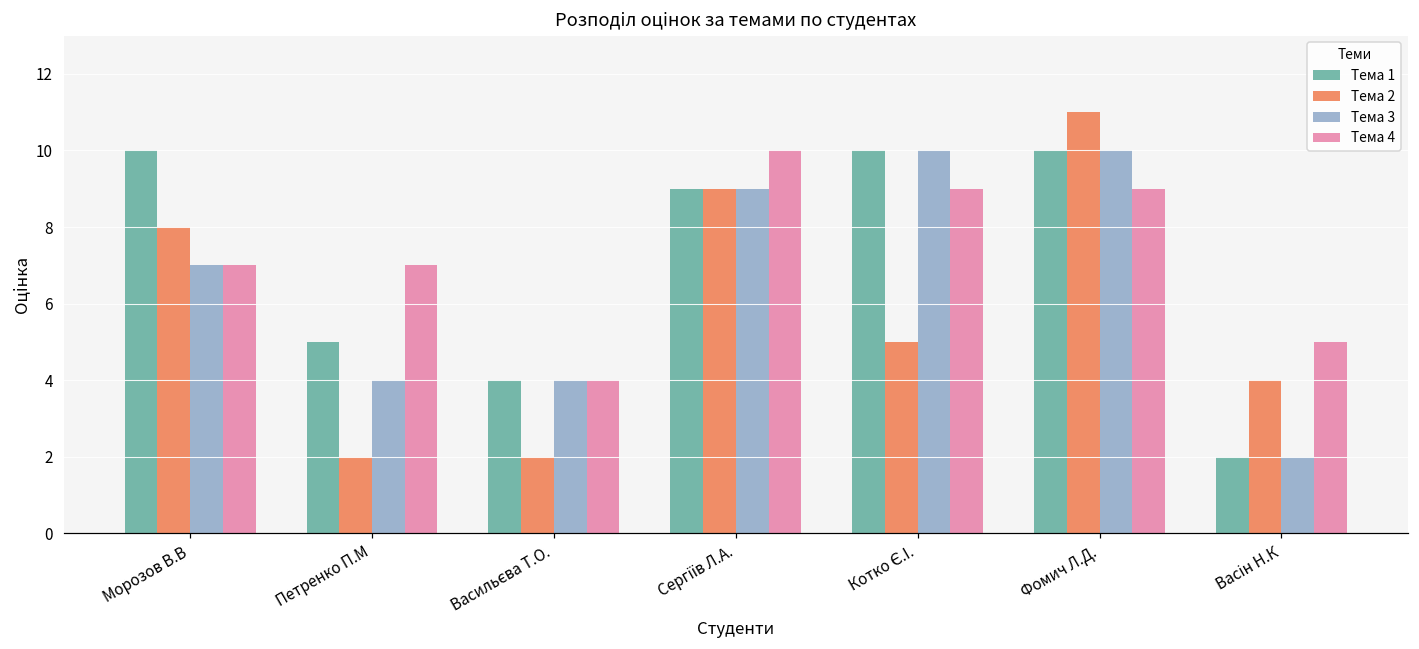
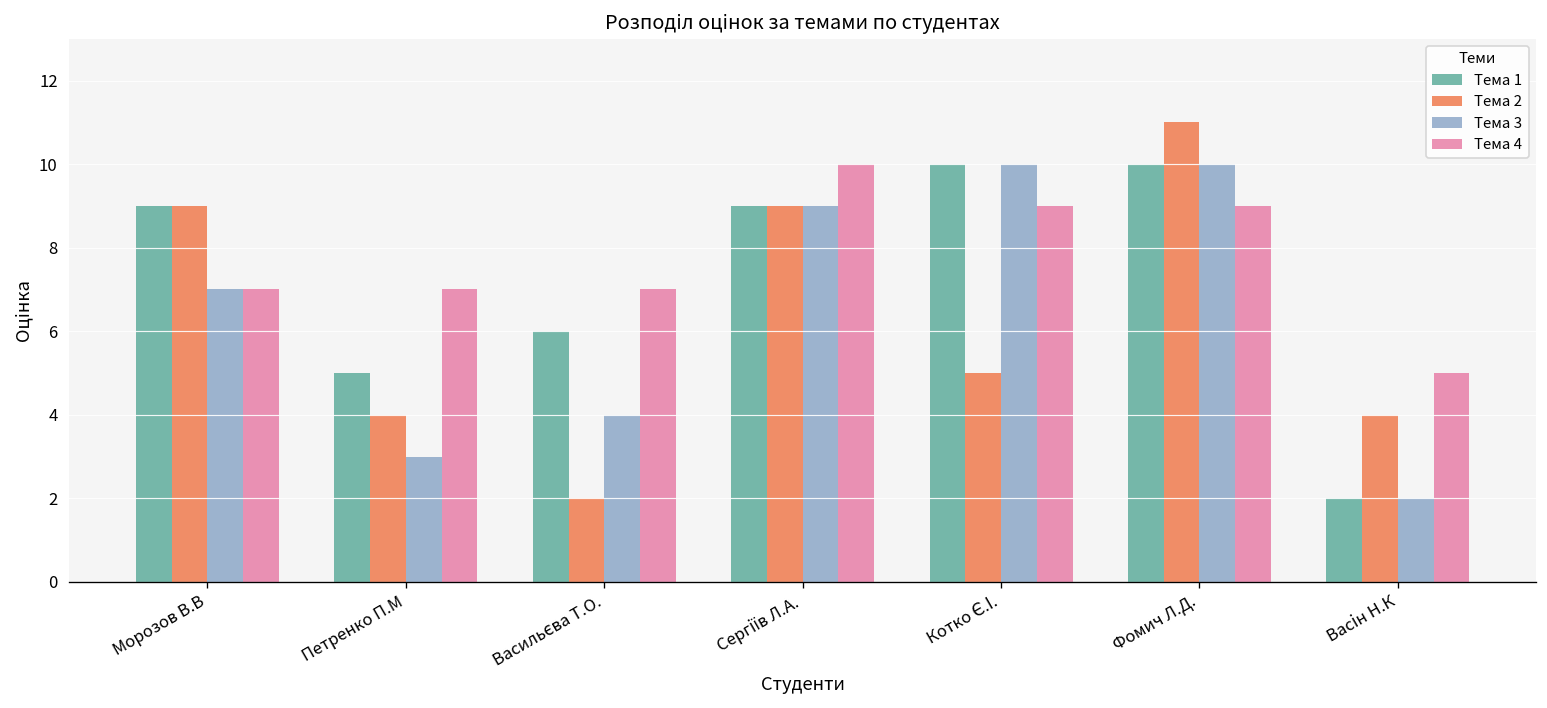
  {
    "Тема 1": {
-     "Морозов В.В": 10,
+     "Морозов В.В": 9,
      "Петренко П.М": 5,
-     "Васильєва Т.О.": 4,
+     "Васильєва Т.О.": 6,
      "Сергіїв Л.А.": 9,
      "Котко Є.І.": 10,
      "Фомич Л.Д.": 10,
      "Васін Н.К": 2
    },
    "Тема 2": {
-     "Морозов В.В": 8,
-     "Петренко П.М": 2,
+     "Морозов В.В": 9,
+     "Петренко П.М": 4,
      "Васильєва Т.О.": 2,
      "Сергіїв Л.А.": 9,
      "Котко Є.І.": 5,
      "Фомич Л.Д.": 11,
      "Васін Н.К": 4
    },
    "Тема 3": {
      "Морозов В.В": 7,
-     "Петренко П.М": 4,
+     "Петренко П.М": 3,
      "Васильєва Т.О.": 4,
      "Сергіїв Л.А.": 9,
      "Котко Є.І.": 10,
      "Фомич Л.Д.": 10,
      "Васін Н.К": 2
    },
    "Тема 4": {
      "Морозов В.В": 7,
      "Петренко П.М": 7,
-     "Васильєва Т.О.": 4,
+     "Васильєва Т.О.": 7,
      "Сергіїв Л.А.": 10,
      "Котко Є.І.": 9,
      "Фомич Л.Д.": 9,
      "Васін Н.К": 5
    }
  }
